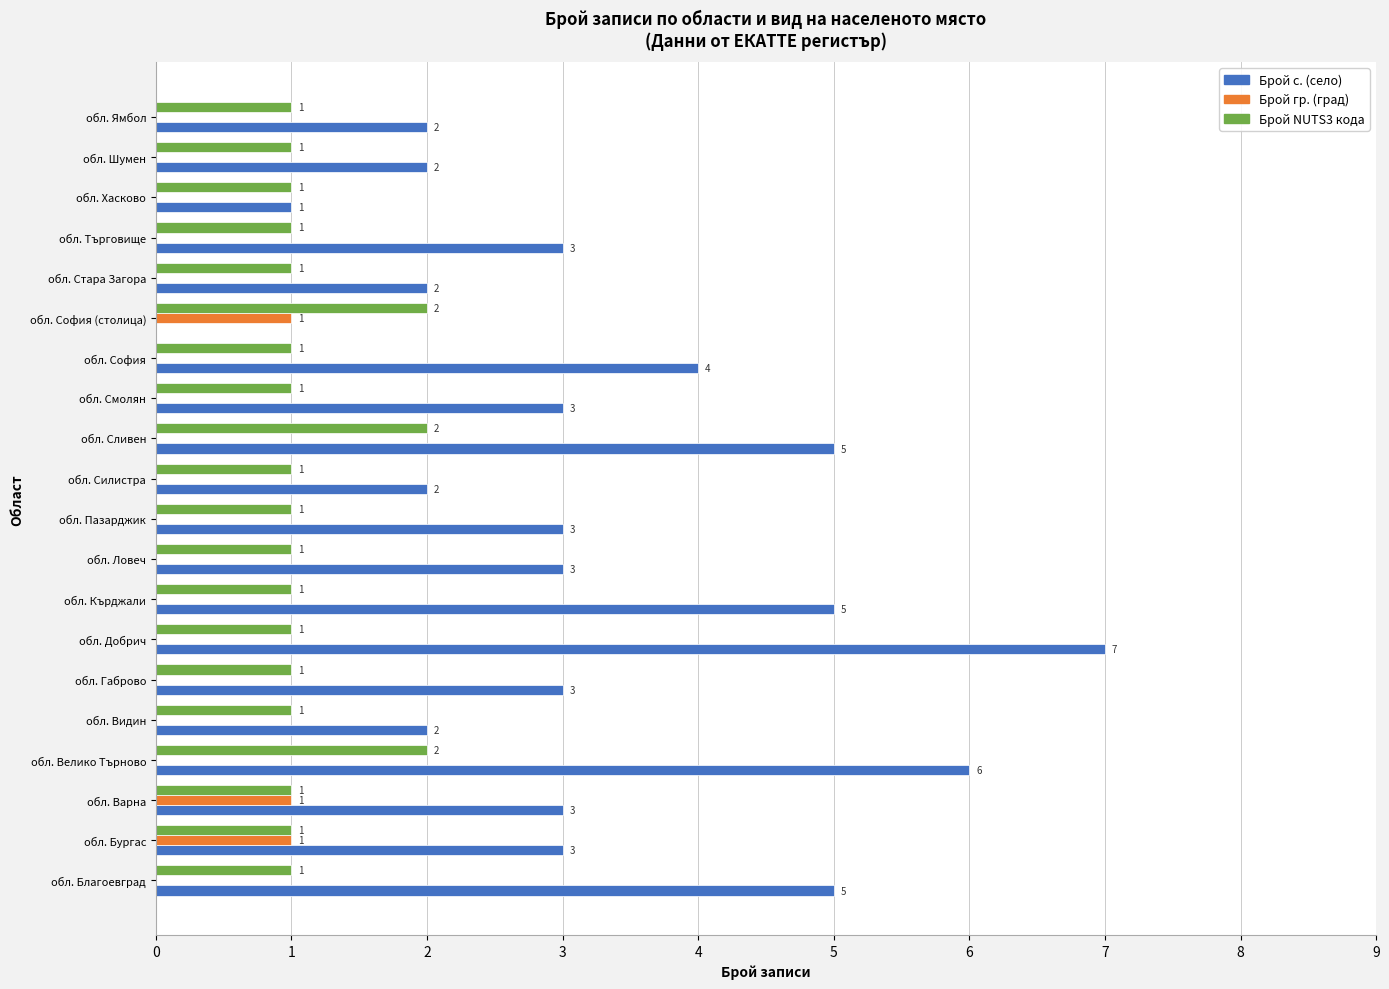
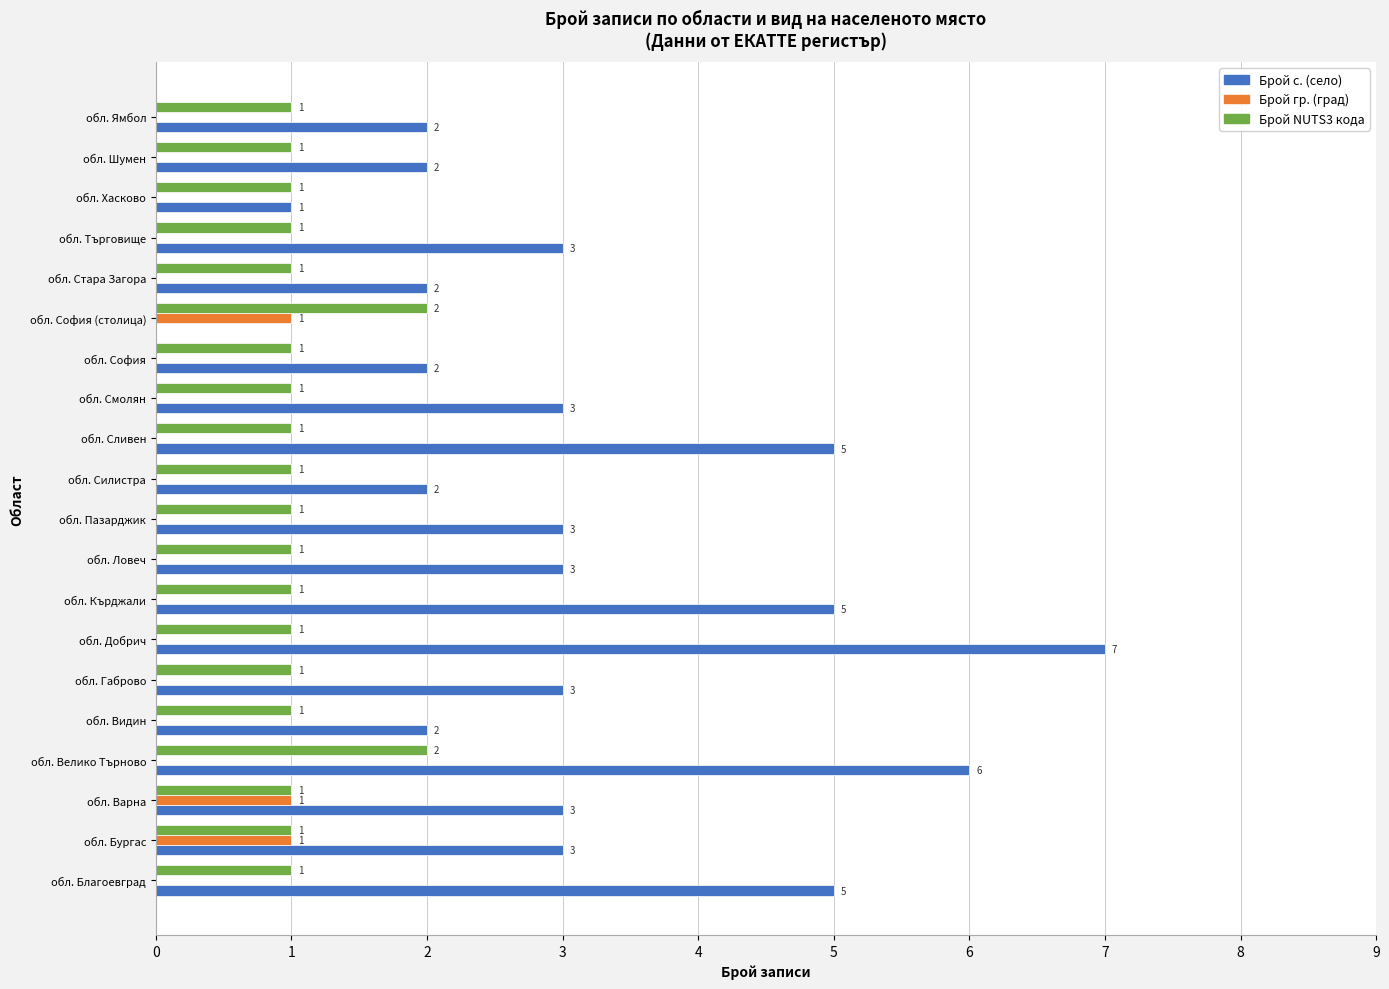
  {
    "Брой с. (село)": {
      "обл. Ямбол": 2,
      "обл. Шумен": 2,
      "обл. Хасково": 1,
      "обл. Търговище": 3,
      "обл. Стара Загора": 2,
-     "обл. София": 4,
+     "обл. София": 2,
      "обл. Смолян": 3,
      "обл. Сливен": 5,
      "обл. Силистра": 2,
      "обл. Пазарджик": 3,
      "обл. Ловеч": 3,
      "обл. Кърджали": 5,
      "обл. Добрич": 7,
      "обл. Габрово": 3,
      "обл. Видин": 2,
      "обл. Велико Търново": 6,
      "обл. Варна": 3,
      "обл. Бургас": 3,
      "обл. Благоевград": 5
    },
    "Брой гр. (град)": {
      "обл. София (столица)": 1,
      "обл. Варна": 1,
      "обл. Бургас": 1
    },
    "Брой NUTS3 кода": {
      "обл. Ямбол": 1,
      "обл. Шумен": 1,
      "обл. Хасково": 1,
      "обл. Търговище": 1,
      "обл. Стара Загора": 1,
      "обл. София (столица)": 2,
      "обл. София": 1,
      "обл. Смолян": 1,
-     "обл. Сливен": 2,
+     "обл. Сливен": 1,
      "обл. Силистра": 1,
      "обл. Пазарджик": 1,
      "обл. Ловеч": 1,
      "обл. Кърджали": 1,
      "обл. Добрич": 1,
      "обл. Габрово": 1,
      "обл. Видин": 1,
      "обл. Велико Търново": 2,
      "обл. Варна": 1,
      "обл. Бургас": 1,
      "обл. Благоевград": 1
    }
  }
